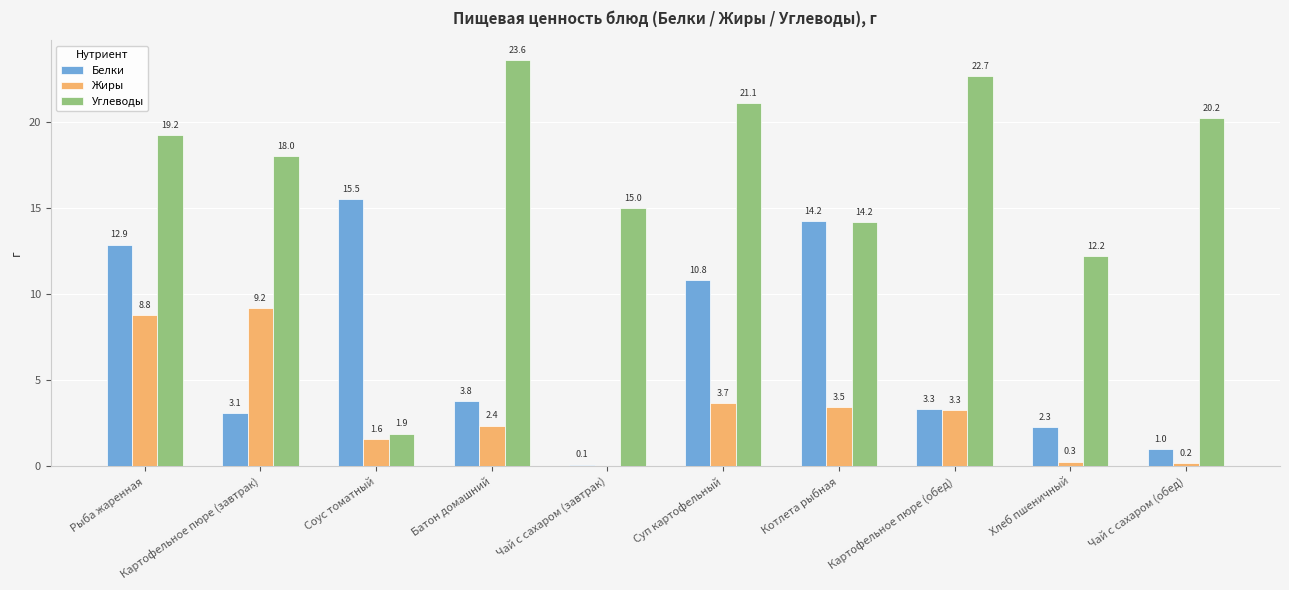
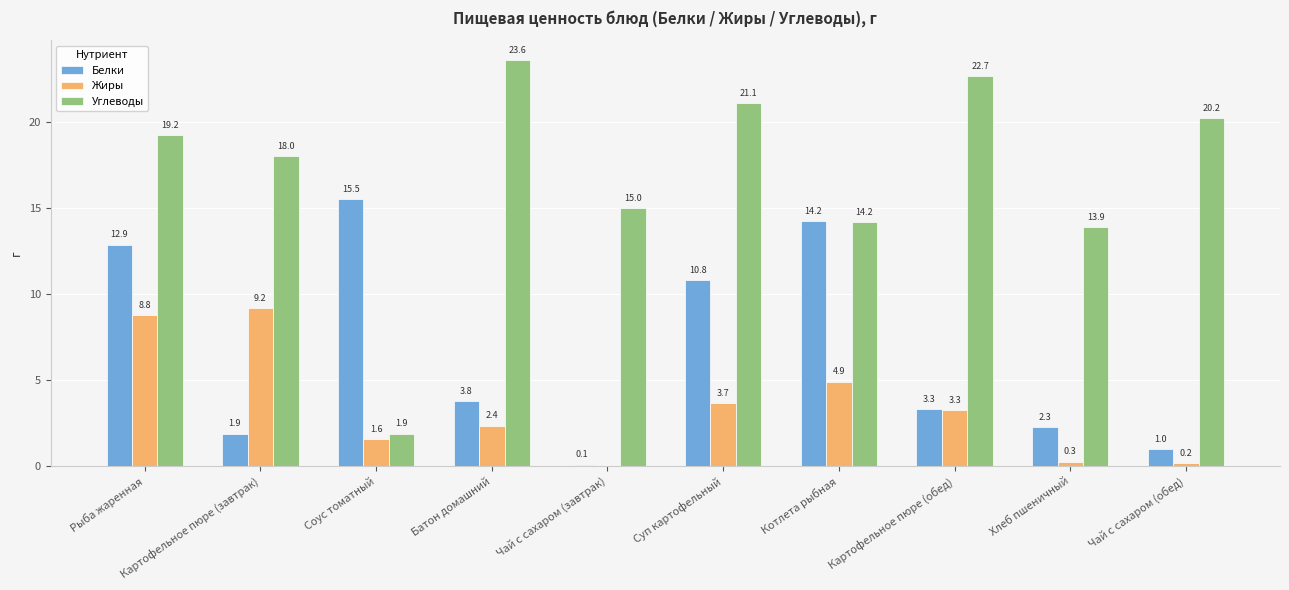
  {
    "Белки": {
      "Рыба жаренная": 12.9,
-     "Картофельное пюре (завтрак)": 3.1,
+     "Картофельное пюре (завтрак)": 1.9,
      "Соус томатный": 15.5,
      "Батон домашний": 3.8,
      "Чай с сахаром (завтрак)": 0.1,
      "Суп картофельный": 10.8,
      "Котлета рыбная": 14.2,
      "Картофельное пюре (обед)": 3.3,
      "Хлеб пшеничный": 2.3,
      "Чай с сахаром (обед)": 1.0
    },
    "Жиры": {
      "Рыба жаренная": 8.8,
      "Картофельное пюре (завтрак)": 9.2,
      "Соус томатный": 1.6,
      "Батон домашний": 2.4,
      "Суп картофельный": 3.7,
-     "Котлета рыбная": 3.5,
+     "Котлета рыбная": 4.9,
      "Картофельное пюре (обед)": 3.3,
      "Хлеб пшеничный": 0.3,
      "Чай с сахаром (обед)": 0.2
    },
    "Углеводы": {
      "Рыба жаренная": 19.2,
      "Картофельное пюре (завтрак)": 18.0,
      "Соус томатный": 1.9,
      "Батон домашний": 23.6,
      "Чай с сахаром (завтрак)": 15.0,
      "Суп картофельный": 21.1,
      "Котлета рыбная": 14.2,
      "Картофельное пюре (обед)": 22.7,
-     "Хлеб пшеничный": 12.2,
+     "Хлеб пшеничный": 13.9,
      "Чай с сахаром (обед)": 20.2
    }
  }
